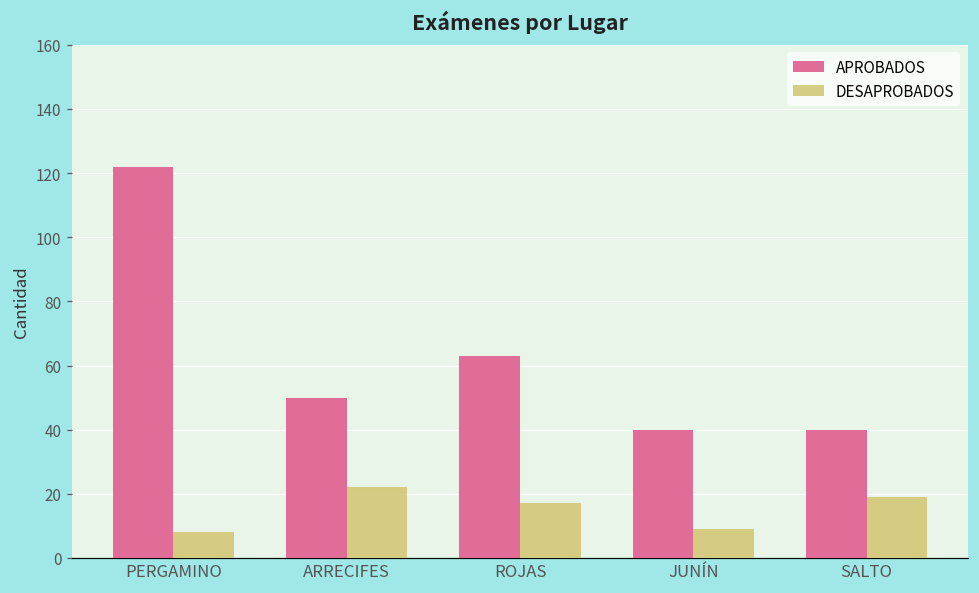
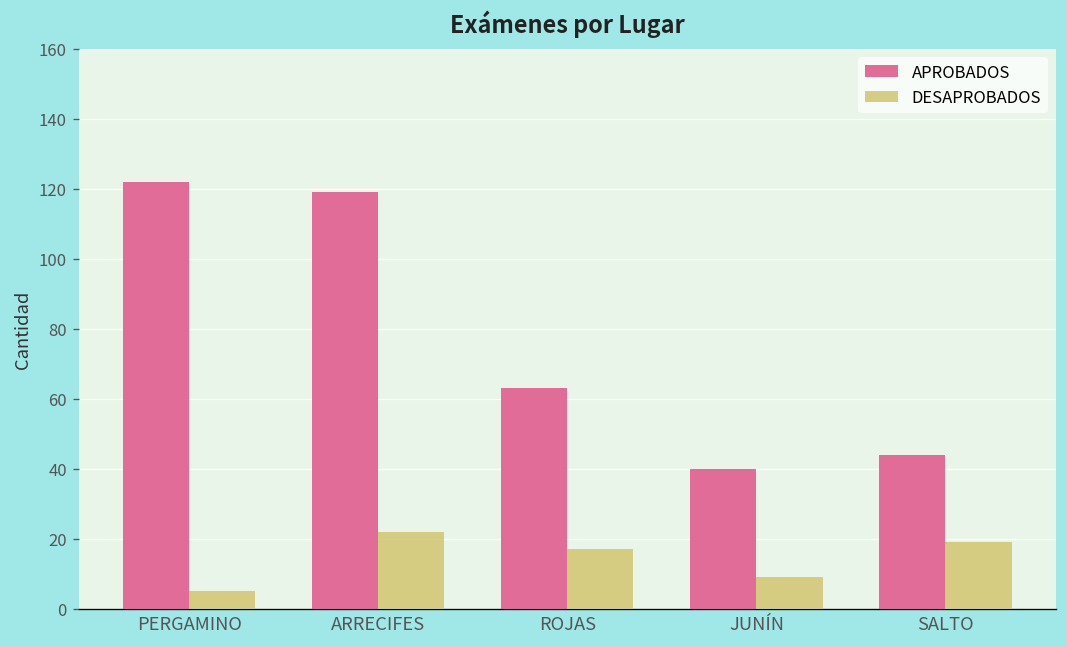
  {
    "APROBADOS": {
      "PERGAMINO": 122,
-     "ARRECIFES": 50,
+     "ARRECIFES": 119,
      "ROJAS": 63,
      "JUNÍN": 40,
-     "SALTO": 40
+     "SALTO": 44
    },
    "DESAPROBADOS": {
-     "PERGAMINO": 8,
+     "PERGAMINO": 5,
      "ARRECIFES": 22,
      "ROJAS": 17,
      "JUNÍN": 9,
      "SALTO": 19
    }
  }
